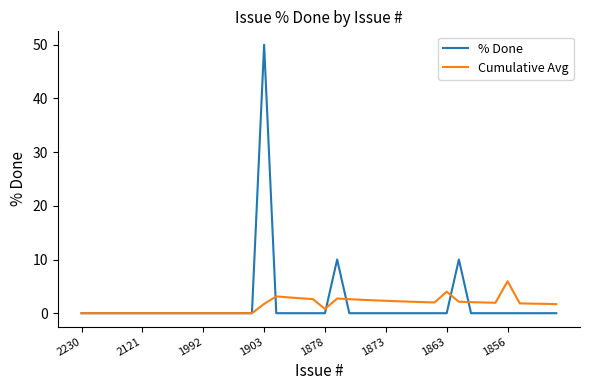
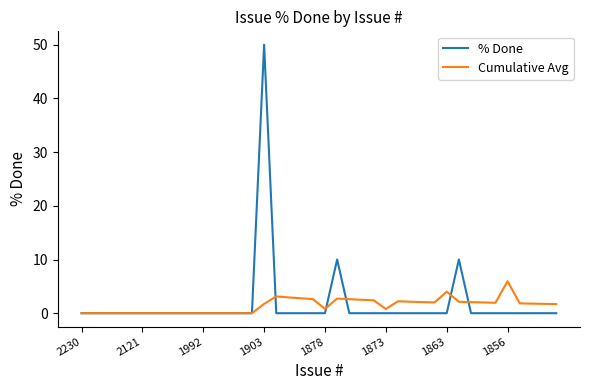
  {
    "% Done": {
      "1903": 50,
      "1878": 0,
      "1873": 0,
      "1863": 0,
      "1856": 0
    },
    "Cumulative Avg": {
      "1903": 2,
      "1878": 1,
-     "1873": 2,
+     "1873": 1,
      "1863": 4,
      "1856": 6
    }
  }
